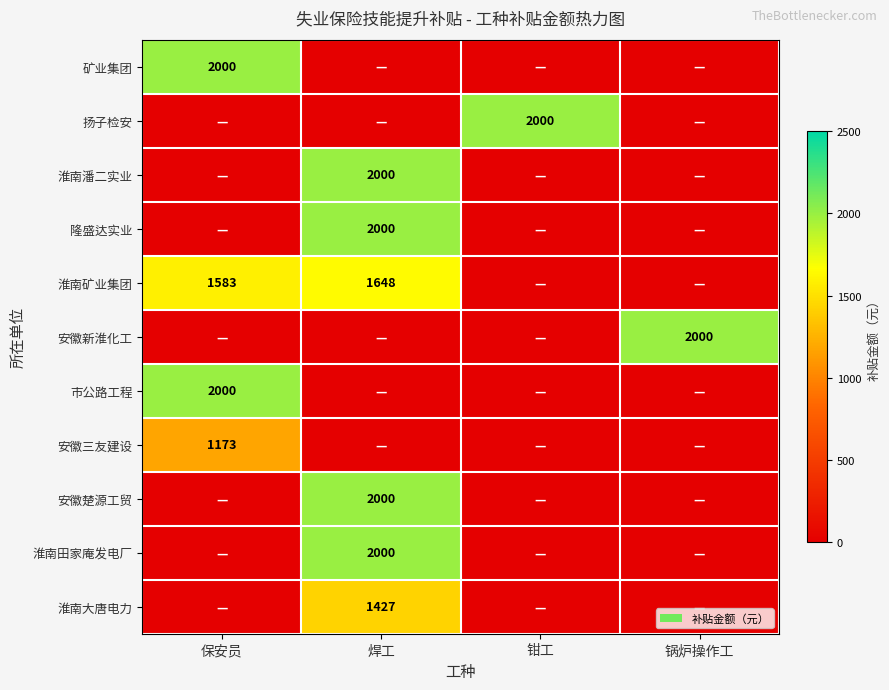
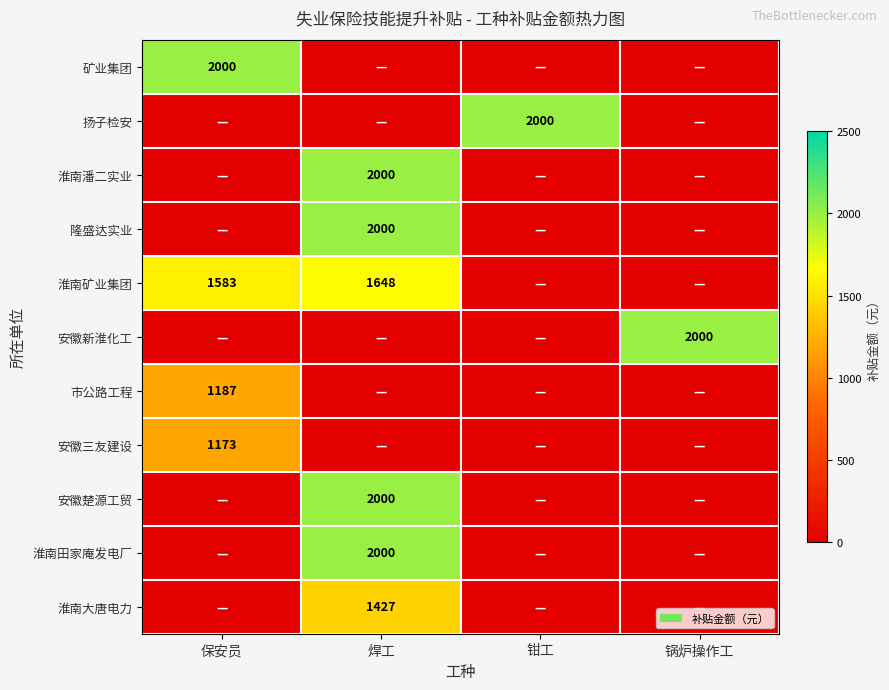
  {
    "矿业集团": {
      "保安员": 2000
    },
    "扬子检安": {
      "钳工": 2000
    },
    "淮南潘二实业": {
      "焊工": 2000
    },
    "隆盛达实业": {
      "焊工": 2000
    },
    "淮南矿业集团": {
      "保安员": 1583,
      "焊工": 1648
    },
    "安徽新淮化工": {
      "锅炉操作工": 2000
    },
    "市公路工程": {
-     "保安员": 2000
+     "保安员": 1187
    },
    "安徽三友建设": {
      "保安员": 1173
    },
    "安徽楚源工贸": {
      "焊工": 2000
    },
    "淮南田家庵发电厂": {
      "焊工": 2000
    },
    "淮南大唐电力": {
      "焊工": 1427
    }
  }
